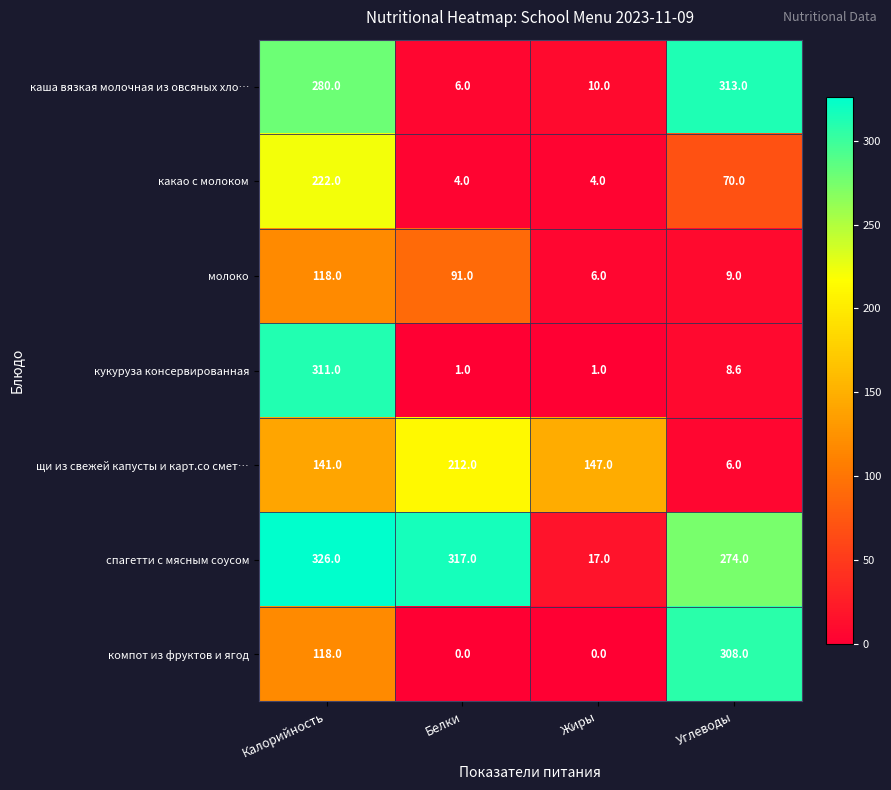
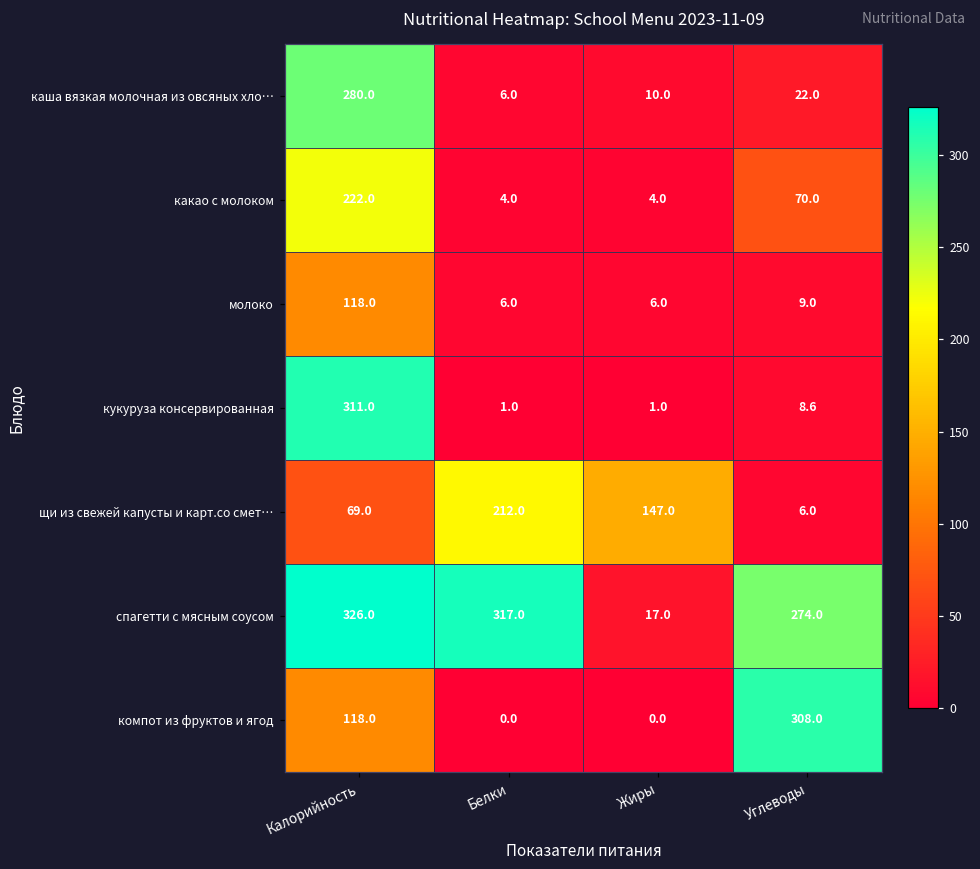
  {
    "каша вязкая молочная из овсяных хло…": {
      "Калорийность": 280.0,
      "Белки": 6.0,
      "Жиры": 10.0,
-     "Углеводы": 313.0
+     "Углеводы": 22.0
    },
    "какао с молоком": {
      "Калорийность": 222.0,
      "Белки": 4.0,
      "Жиры": 4.0,
      "Углеводы": 70.0
    },
    "молоко": {
      "Калорийность": 118.0,
-     "Белки": 91.0,
+     "Белки": 6.0,
      "Жиры": 6.0,
      "Углеводы": 9.0
    },
    "кукуруза консервированная": {
      "Калорийность": 311.0,
      "Белки": 1.0,
      "Жиры": 1.0,
      "Углеводы": 8.6
    },
    "щи из свежей капусты и карт.со смет…": {
-     "Калорийность": 141.0,
+     "Калорийность": 69.0,
      "Белки": 212.0,
      "Жиры": 147.0,
      "Углеводы": 6.0
    },
    "спагетти с мясным соусом": {
      "Калорийность": 326.0,
      "Белки": 317.0,
      "Жиры": 17.0,
      "Углеводы": 274.0
    },
    "компот из фруктов и ягод": {
      "Калорийность": 118.0,
      "Белки": 0.0,
      "Жиры": 0.0,
      "Углеводы": 308.0
    }
  }
